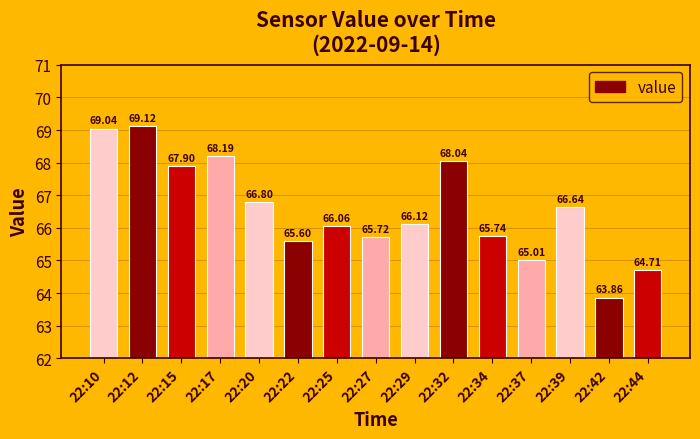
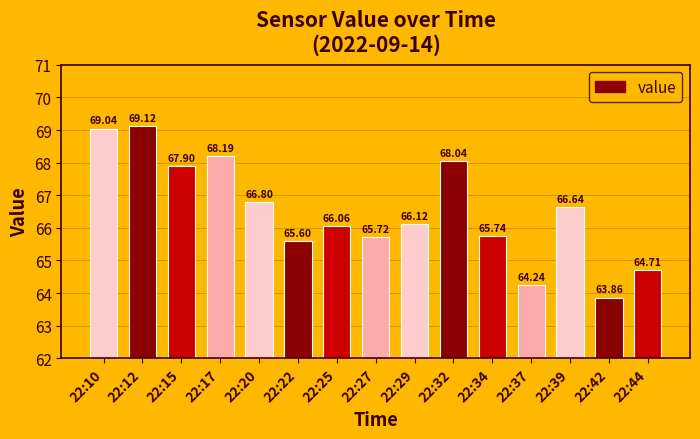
  {
    "22:10": 69.04,
    "22:12": 69.12,
    "22:15": 67.90,
    "22:17": 68.19,
    "22:20": 66.80,
    "22:22": 65.60,
    "22:25": 66.06,
    "22:27": 65.72,
    "22:29": 66.12,
    "22:32": 68.04,
    "22:34": 65.74,
-   "22:37": 65.01,
+   "22:37": 64.24,
    "22:39": 66.64,
    "22:42": 63.86,
    "22:44": 64.71
  }
